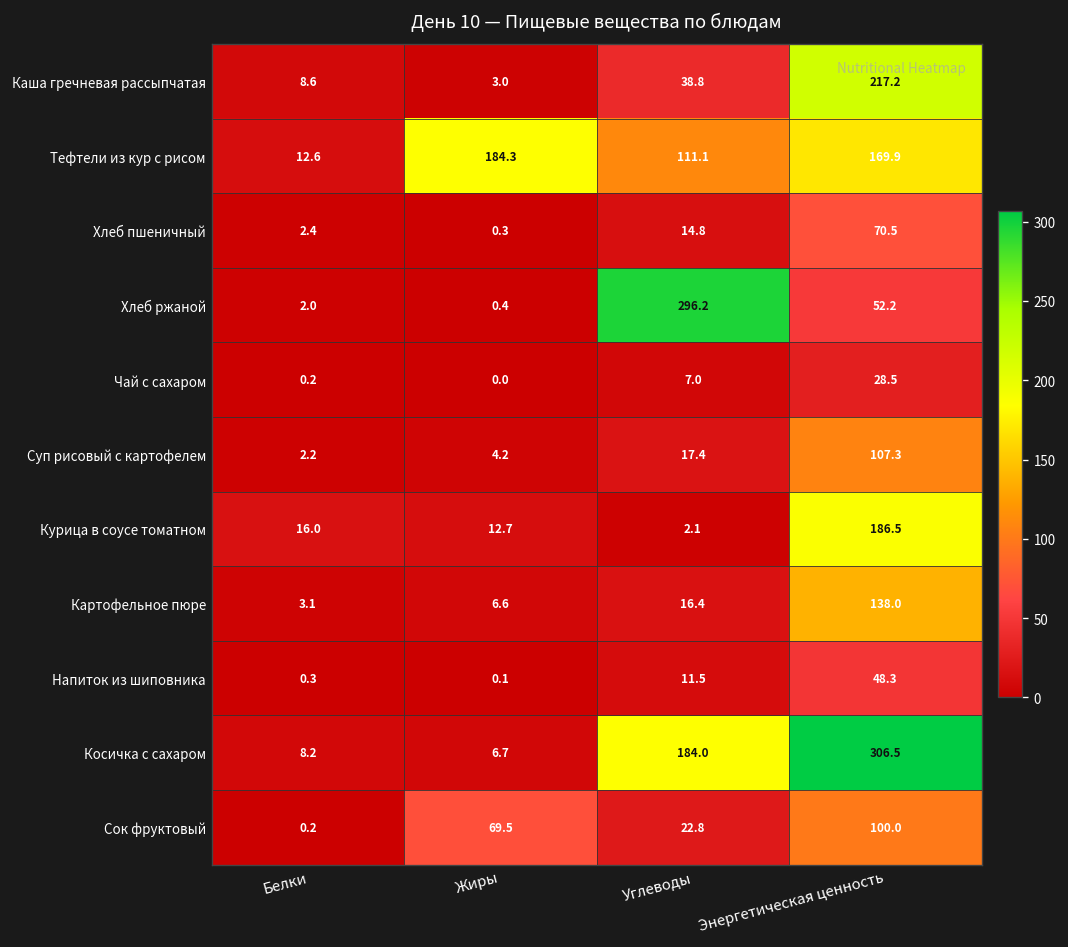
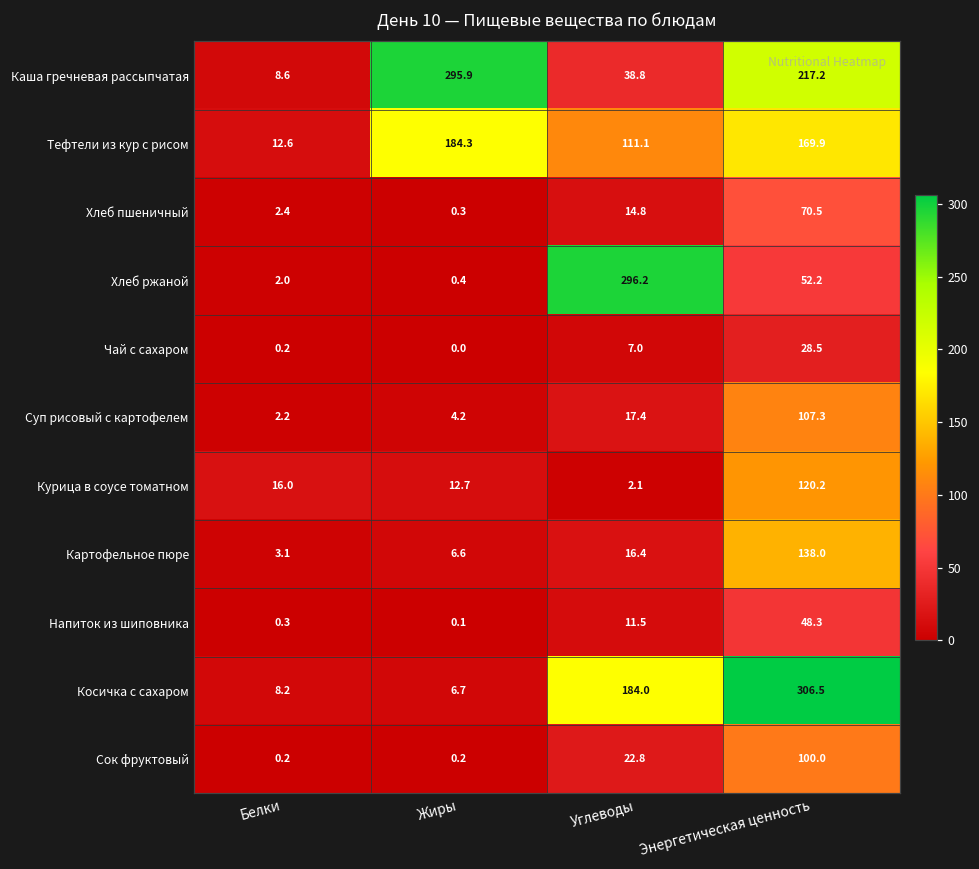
  {
    "Каша гречневая рассыпчатая": {
      "Белки": 8.6,
-     "Жиры": 3.0,
+     "Жиры": 295.9,
      "Углеводы": 38.8
    },
    "Тефтели из кур с рисом": {
      "Белки": 12.6,
      "Жиры": 184.3,
      "Углеводы": 111.1,
      "Энергетическая ценность": 169.9
    },
    "Хлеб пшеничный": {
      "Белки": 2.4,
      "Жиры": 0.3,
      "Углеводы": 14.8,
      "Энергетическая ценность": 70.5
    },
    "Хлеб ржаной": {
      "Белки": 2.0,
      "Жиры": 0.4,
      "Углеводы": 296.2,
      "Энергетическая ценность": 52.2
    },
    "Чай с сахаром": {
      "Белки": 0.2,
      "Жиры": 0.0,
      "Углеводы": 7.0,
      "Энергетическая ценность": 28.5
    },
    "Суп рисовый с картофелем": {
      "Белки": 2.2,
      "Жиры": 4.2,
      "Углеводы": 17.4,
      "Энергетическая ценность": 107.3
    },
    "Курица в соусе томатном": {
      "Белки": 16.0,
      "Жиры": 12.7,
      "Углеводы": 2.1,
-     "Энергетическая ценность": 186.5
+     "Энергетическая ценность": 120.2
    },
    "Картофельное пюре": {
      "Белки": 3.1,
      "Жиры": 6.6,
      "Углеводы": 16.4,
      "Энергетическая ценность": 138.0
    },
    "Напиток из шиповника": {
      "Белки": 0.3,
      "Жиры": 0.1,
      "Углеводы": 11.5,
      "Энергетическая ценность": 48.3
    },
    "Косичка с сахаром": {
      "Белки": 8.2,
      "Жиры": 6.7,
      "Углеводы": 184.0,
      "Энергетическая ценность": 306.5
    },
    "Сок фруктовый": {
      "Белки": 0.2,
-     "Жиры": 69.5,
+     "Жиры": 0.2,
      "Углеводы": 22.8,
      "Энергетическая ценность": 100.0
    }
  }
